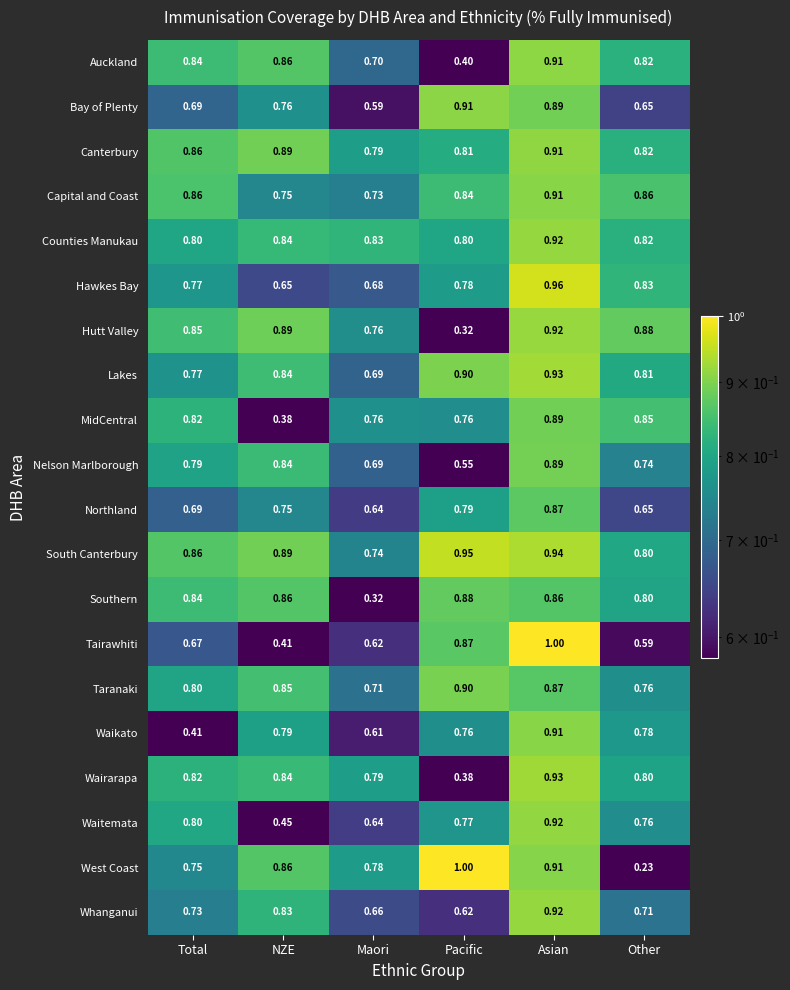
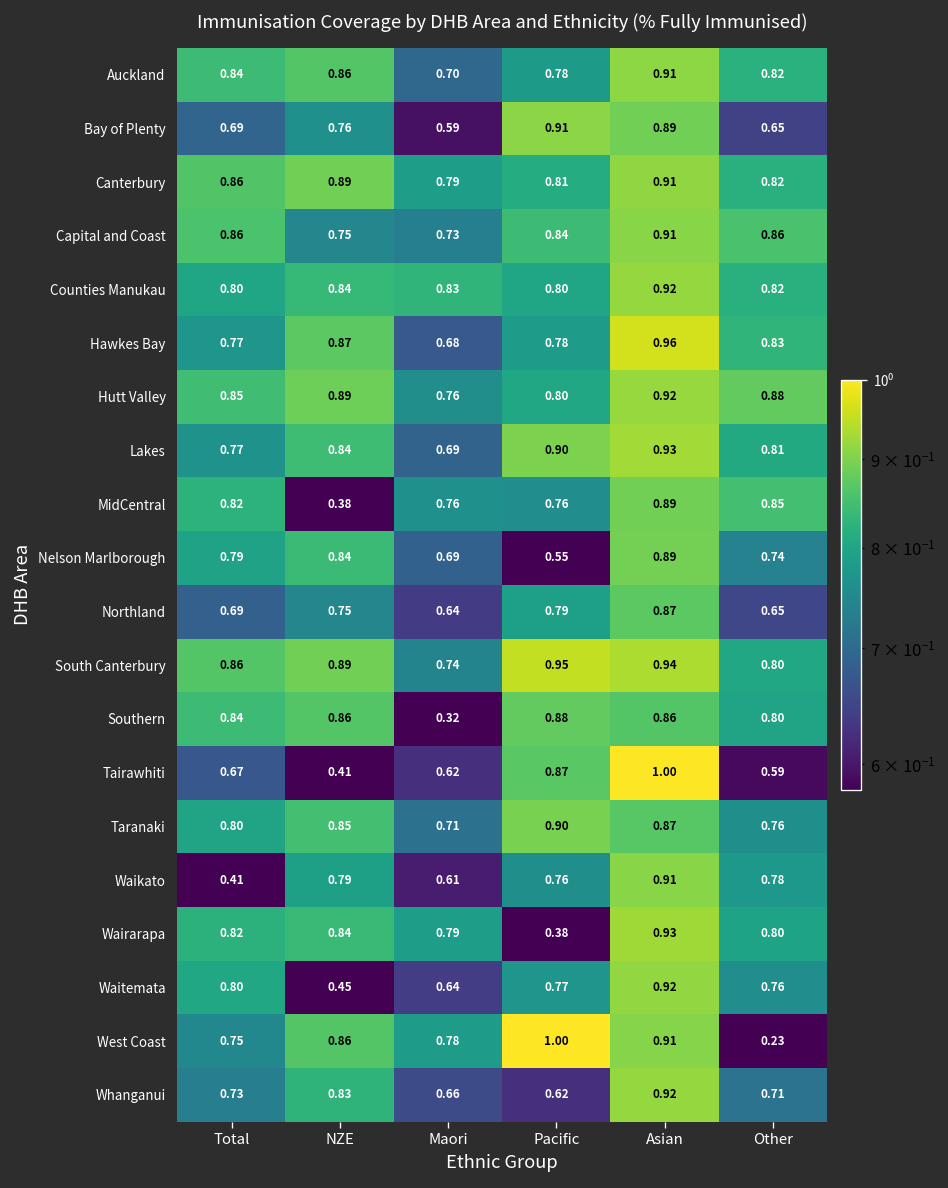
  {
    "Auckland": {
      "Total": 0.84,
      "NZE": 0.86,
      "Maori": 0.70,
-     "Pacific": 0.40,
+     "Pacific": 0.78,
      "Asian": 0.91,
      "Other": 0.82
    },
    "Bay of Plenty": {
      "Total": 0.69,
      "NZE": 0.76,
      "Maori": 0.59,
      "Pacific": 0.91,
      "Asian": 0.89,
      "Other": 0.65
    },
    "Canterbury": {
      "Total": 0.86,
      "NZE": 0.89,
      "Maori": 0.79,
      "Pacific": 0.81,
      "Asian": 0.91,
      "Other": 0.82
    },
    "Capital and Coast": {
      "Total": 0.86,
      "NZE": 0.75,
      "Maori": 0.73,
      "Pacific": 0.84,
      "Asian": 0.91,
      "Other": 0.86
    },
    "Counties Manukau": {
      "Total": 0.80,
      "NZE": 0.84,
      "Maori": 0.83,
      "Pacific": 0.80,
      "Asian": 0.92,
      "Other": 0.82
    },
    "Hawkes Bay": {
      "Total": 0.77,
-     "NZE": 0.65,
+     "NZE": 0.87,
      "Maori": 0.68,
      "Pacific": 0.78,
      "Asian": 0.96,
      "Other": 0.83
    },
    "Hutt Valley": {
      "Total": 0.85,
      "NZE": 0.89,
      "Maori": 0.76,
-     "Pacific": 0.32,
+     "Pacific": 0.80,
      "Asian": 0.92,
      "Other": 0.88
    },
    "Lakes": {
      "Total": 0.77,
      "NZE": 0.84,
      "Maori": 0.69,
      "Pacific": 0.90,
      "Asian": 0.93,
      "Other": 0.81
    },
    "MidCentral": {
      "Total": 0.82,
      "NZE": 0.38,
      "Maori": 0.76,
      "Pacific": 0.76,
      "Asian": 0.89,
      "Other": 0.85
    },
    "Nelson Marlborough": {
      "Total": 0.79,
      "NZE": 0.84,
      "Maori": 0.69,
      "Pacific": 0.55,
      "Asian": 0.89,
      "Other": 0.74
    },
    "Northland": {
      "Total": 0.69,
      "NZE": 0.75,
      "Maori": 0.64,
      "Pacific": 0.79,
      "Asian": 0.87,
      "Other": 0.65
    },
    "South Canterbury": {
      "Total": 0.86,
      "NZE": 0.89,
      "Maori": 0.74,
      "Pacific": 0.95,
      "Asian": 0.94,
      "Other": 0.80
    },
    "Southern": {
      "Total": 0.84,
      "NZE": 0.86,
      "Maori": 0.32,
      "Pacific": 0.88,
      "Asian": 0.86,
      "Other": 0.80
    },
    "Tairawhiti": {
      "Total": 0.67,
      "NZE": 0.41,
      "Maori": 0.62,
      "Pacific": 0.87,
      "Asian": 1.00,
      "Other": 0.59
    },
    "Taranaki": {
      "Total": 0.80,
      "NZE": 0.85,
      "Maori": 0.71,
      "Pacific": 0.90,
      "Asian": 0.87,
      "Other": 0.76
    },
    "Waikato": {
      "Total": 0.41,
      "NZE": 0.79,
      "Maori": 0.61,
      "Pacific": 0.76,
      "Asian": 0.91,
      "Other": 0.78
    },
    "Wairarapa": {
      "Total": 0.82,
      "NZE": 0.84,
      "Maori": 0.79,
      "Pacific": 0.38,
      "Asian": 0.93,
      "Other": 0.80
    },
    "Waitemata": {
      "Total": 0.80,
      "NZE": 0.45,
      "Maori": 0.64,
      "Pacific": 0.77,
      "Asian": 0.92,
      "Other": 0.76
    },
    "West Coast": {
      "Total": 0.75,
      "NZE": 0.86,
      "Maori": 0.78,
      "Pacific": 1.00,
      "Asian": 0.91,
      "Other": 0.23
    },
    "Whanganui": {
      "Total": 0.73,
      "NZE": 0.83,
      "Maori": 0.66,
      "Pacific": 0.62,
      "Asian": 0.92,
      "Other": 0.71
    }
  }
